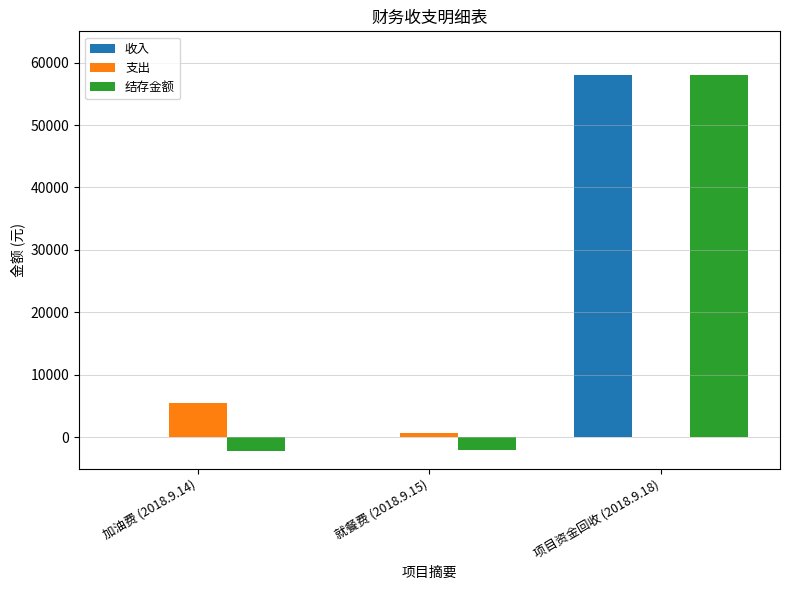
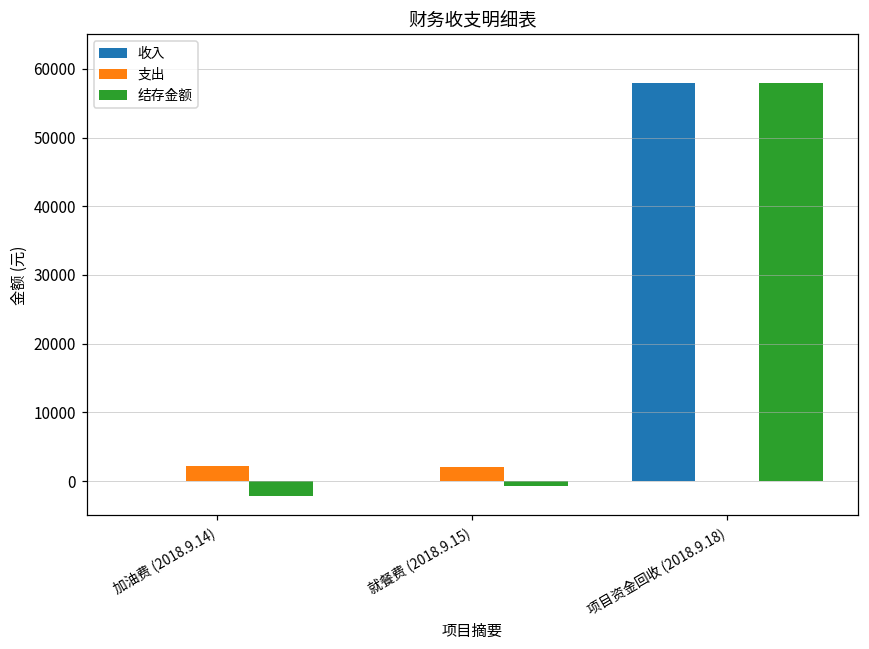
  {
    "收入": {
      "加油费 (2018.9.14)": 0,
      "就餐费 (2018.9.15)": 0,
      "项目资金回收 (2018.9.18)": 58000
    },
    "支出": {
-     "加油费 (2018.9.14)": 6000,
-     "就餐费 (2018.9.15)": 1000,
+     "加油费 (2018.9.14)": 2000,
+     "就餐费 (2018.9.15)": 2000,
      "项目资金回收 (2018.9.18)": 0
    },
    "结存金额": {
      "加油费 (2018.9.14)": -2000,
-     "就餐费 (2018.9.15)": -2000,
+     "就餐费 (2018.9.15)": -1000,
      "项目资金回收 (2018.9.18)": 58000
    }
  }
